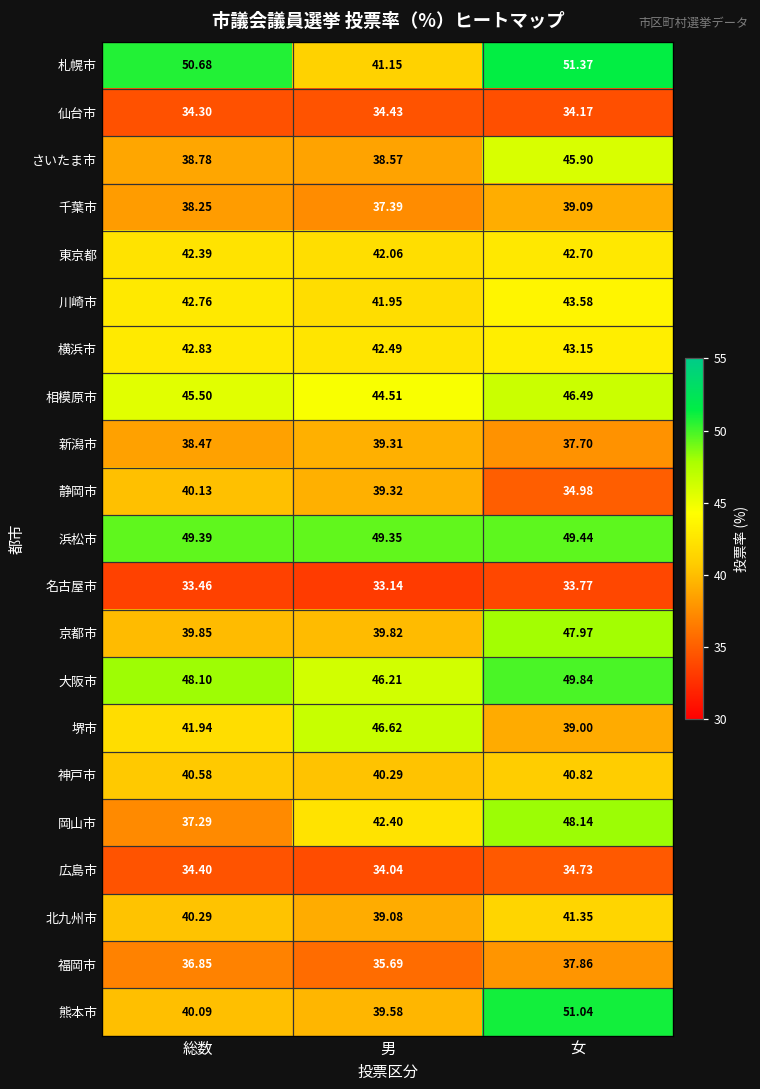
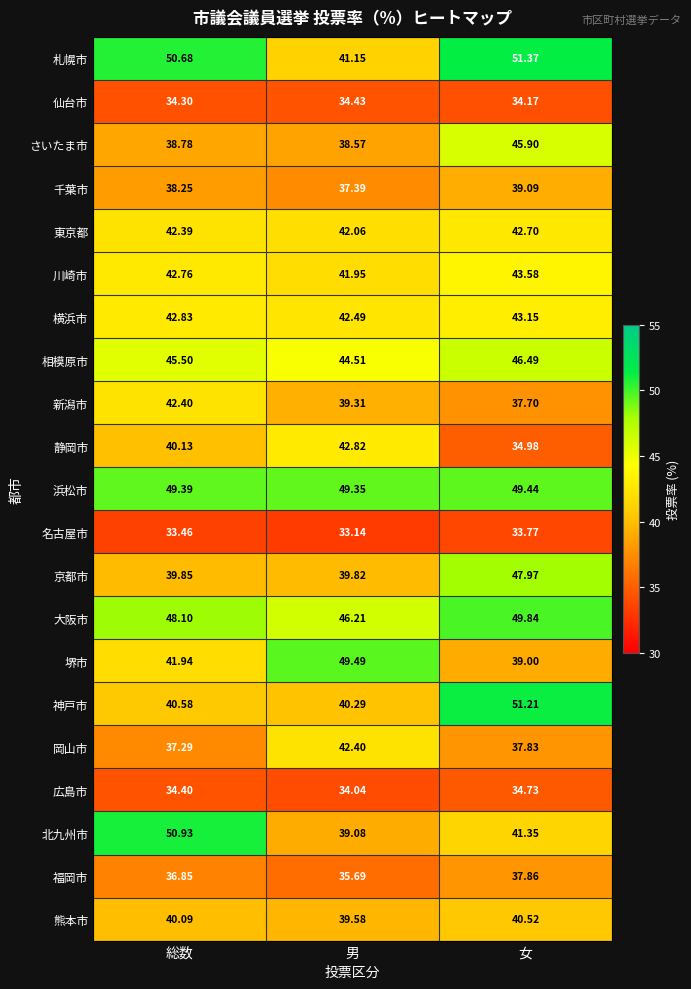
  {
    "札幌市": {
      "総数": 50.68,
      "男": 41.15,
      "女": 51.37
    },
    "仙台市": {
      "総数": 34.30,
      "男": 34.43,
      "女": 34.17
    },
    "さいたま市": {
      "総数": 38.78,
      "男": 38.57,
      "女": 45.90
    },
    "千葉市": {
      "総数": 38.25,
      "男": 37.39,
      "女": 39.09
    },
    "東京都": {
      "総数": 42.39,
      "男": 42.06,
      "女": 42.70
    },
    "川崎市": {
      "総数": 42.76,
      "男": 41.95,
      "女": 43.58
    },
    "横浜市": {
      "総数": 42.83,
      "男": 42.49,
      "女": 43.15
    },
    "相模原市": {
      "総数": 45.50,
      "男": 44.51,
      "女": 46.49
    },
    "新潟市": {
-     "総数": 38.47,
+     "総数": 42.40,
      "男": 39.31,
      "女": 37.70
    },
    "静岡市": {
      "総数": 40.13,
-     "男": 39.32,
+     "男": 42.82,
      "女": 34.98
    },
    "浜松市": {
      "総数": 49.39,
      "男": 49.35,
      "女": 49.44
    },
    "名古屋市": {
      "総数": 33.46,
      "男": 33.14,
      "女": 33.77
    },
    "京都市": {
      "総数": 39.85,
      "男": 39.82,
      "女": 47.97
    },
    "大阪市": {
      "総数": 48.10,
      "男": 46.21,
      "女": 49.84
    },
    "堺市": {
      "総数": 41.94,
-     "男": 46.62,
+     "男": 49.49,
      "女": 39.00
    },
    "神戸市": {
      "総数": 40.58,
      "男": 40.29,
-     "女": 40.82
+     "女": 51.21
    },
    "岡山市": {
      "総数": 37.29,
      "男": 42.40,
-     "女": 48.14
+     "女": 37.83
    },
    "広島市": {
      "総数": 34.40,
      "男": 34.04,
      "女": 34.73
    },
    "北九州市": {
-     "総数": 40.29,
+     "総数": 50.93,
      "男": 39.08,
      "女": 41.35
    },
    "福岡市": {
      "総数": 36.85,
      "男": 35.69,
      "女": 37.86
    },
    "熊本市": {
      "総数": 40.09,
      "男": 39.58,
-     "女": 51.04
+     "女": 40.52
    }
  }
